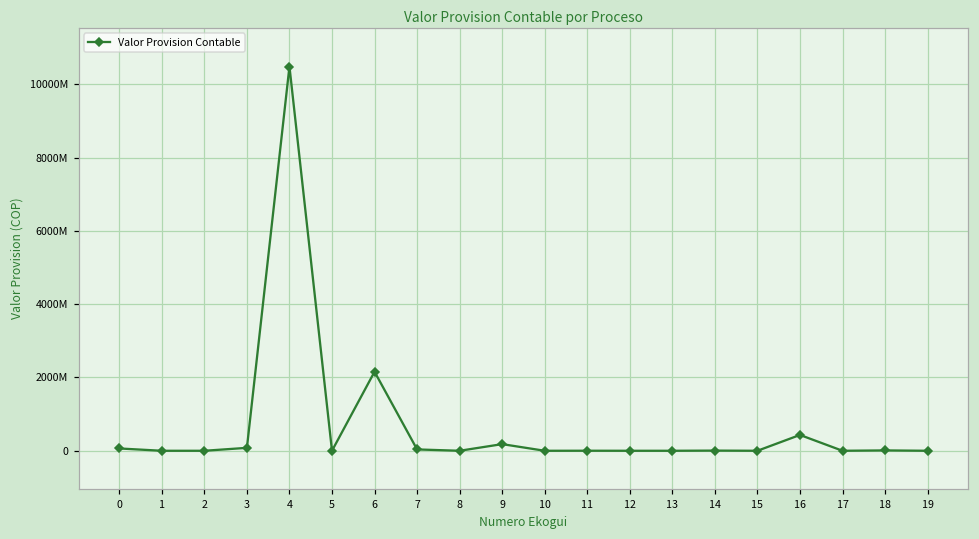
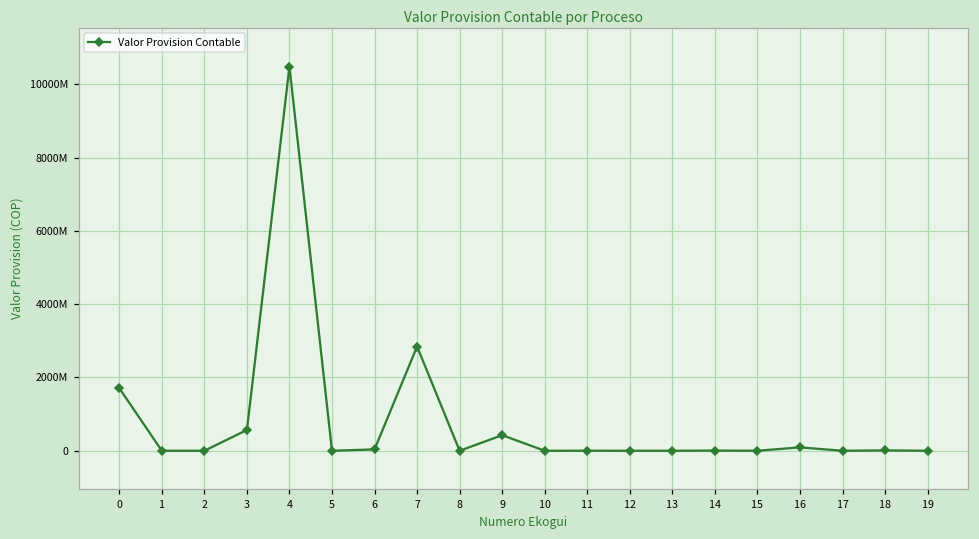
  {
-   "0": 100000000,
+   "0": 1700000000,
    "1": 0,
    "2": 0,
-   "3": 100000000,
+   "3": 600000000,
    "4": 10500000000,
    "5": 0,
-   "6": 2200000000,
-   "7": 0,
+   "6": 0,
+   "7": 2800000000,
    "8": 0,
-   "9": 200000000,
+   "9": 400000000,
    "10": 0,
    "11": 0,
    "12": 0,
    "13": 0,
    "14": 0,
    "15": 0,
-   "16": 400000000,
+   "16": 100000000,
    "17": 0,
    "18": 0,
    "19": 0
  }
